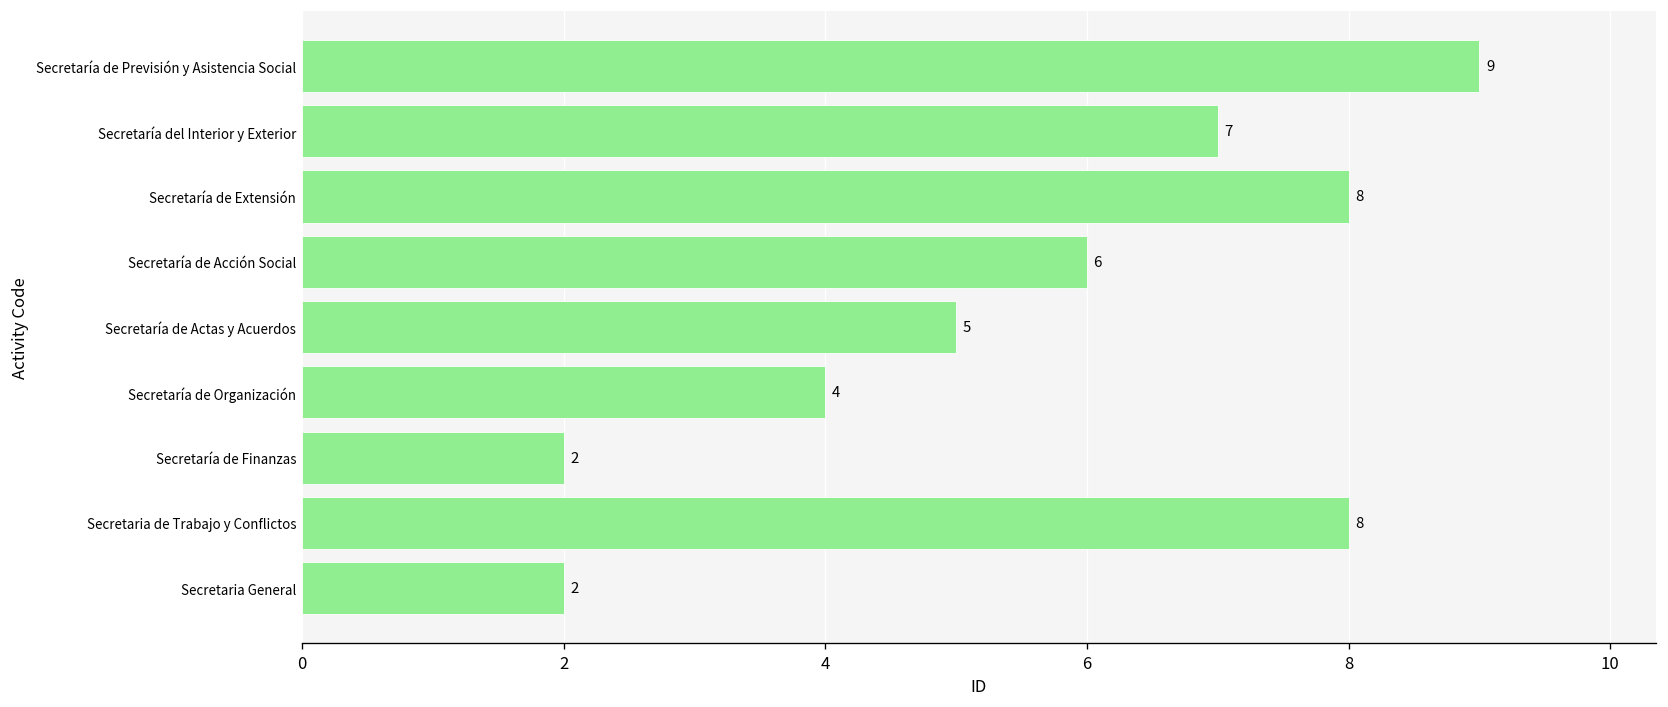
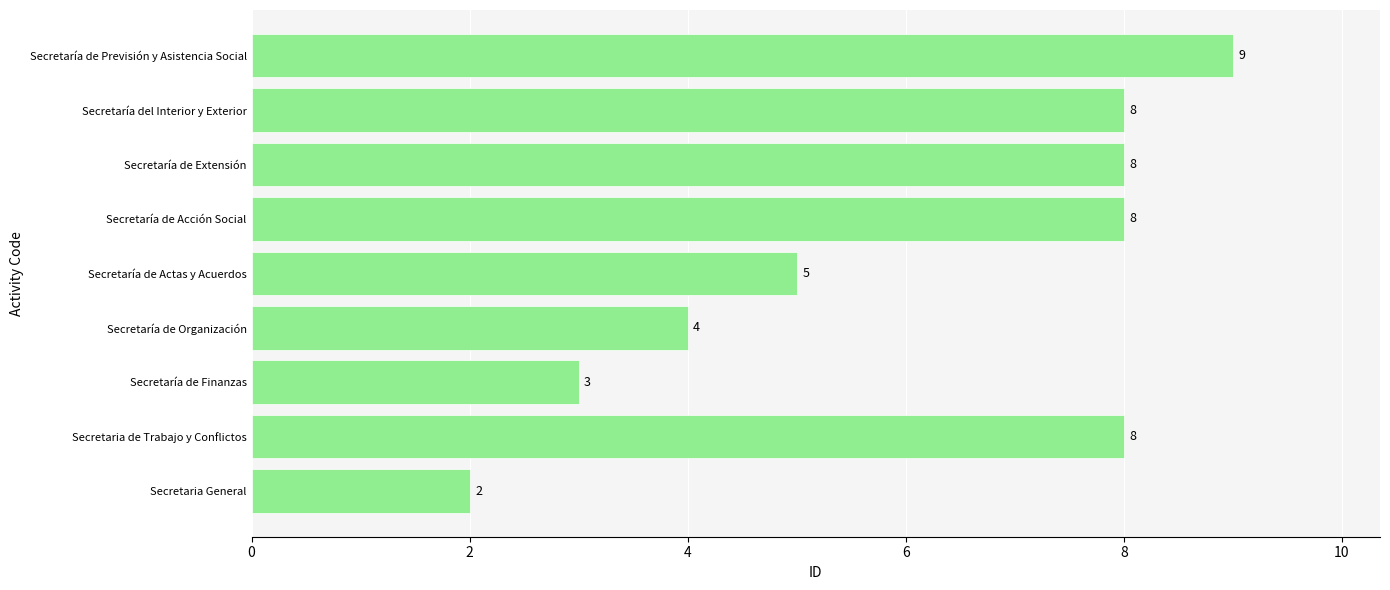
  {
    "Secretaría de Previsión y Asistencia Social": 9,
-   "Secretaría del Interior y Exterior": 7,
+   "Secretaría del Interior y Exterior": 8,
    "Secretaría de Extensión": 8,
-   "Secretaría de Acción Social": 6,
+   "Secretaría de Acción Social": 8,
    "Secretaría de Actas y Acuerdos": 5,
    "Secretaría de Organización": 4,
-   "Secretaría de Finanzas": 2,
+   "Secretaría de Finanzas": 3,
    "Secretaria de Trabajo y Conflictos": 8,
    "Secretaria General": 2
  }
